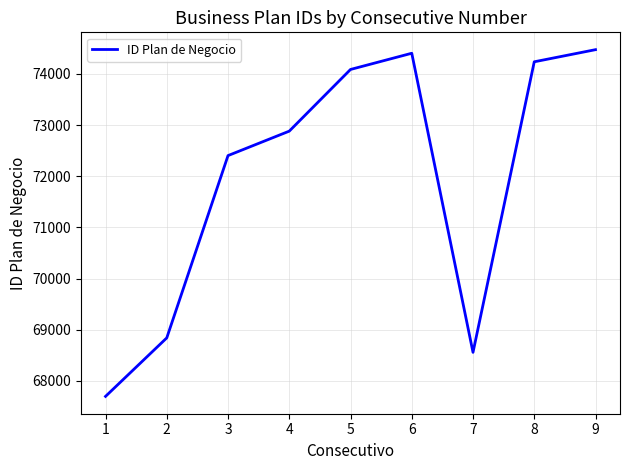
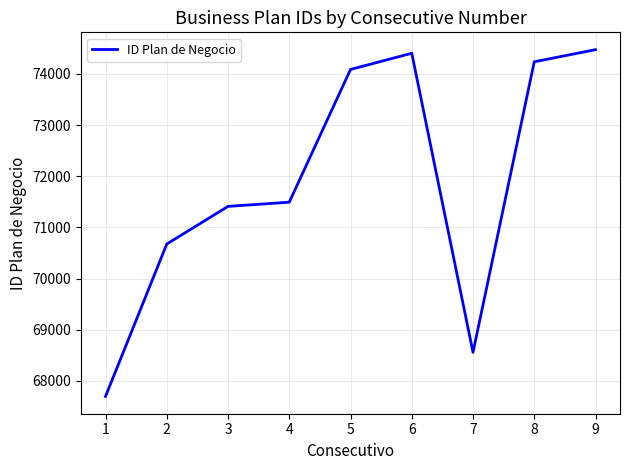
  {
    "1": 67700,
-   "2": 68800,
-   "3": 72400,
-   "4": 72900,
+   "2": 70700,
+   "3": 71400,
+   "4": 71500,
    "5": 74100,
    "6": 74400,
    "7": 68600,
    "8": 74200,
    "9": 74500
  }
